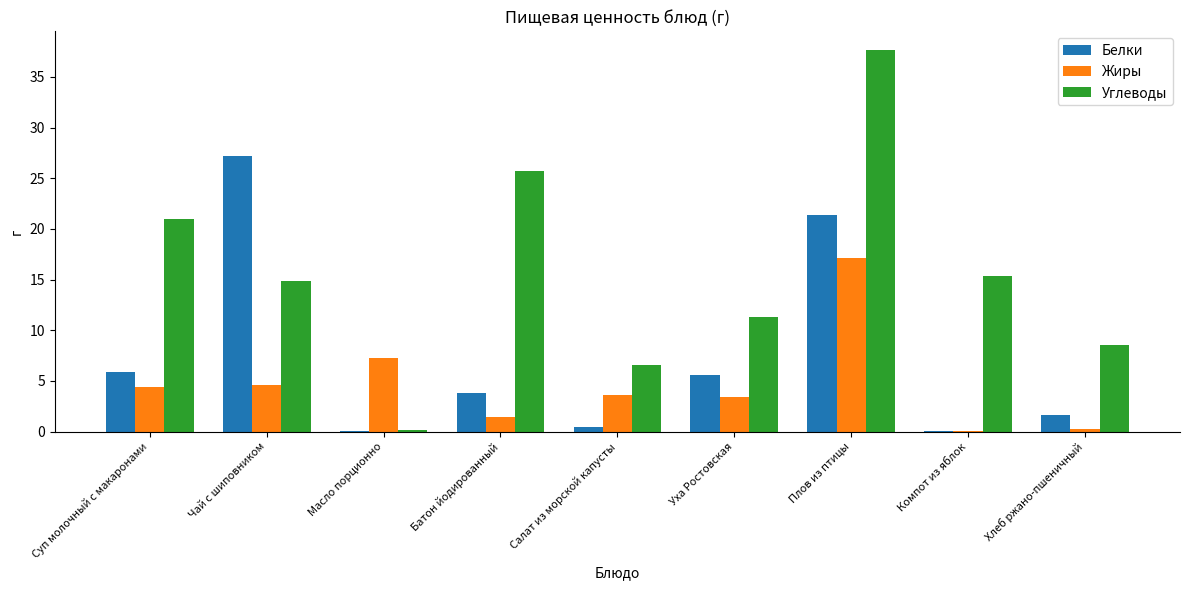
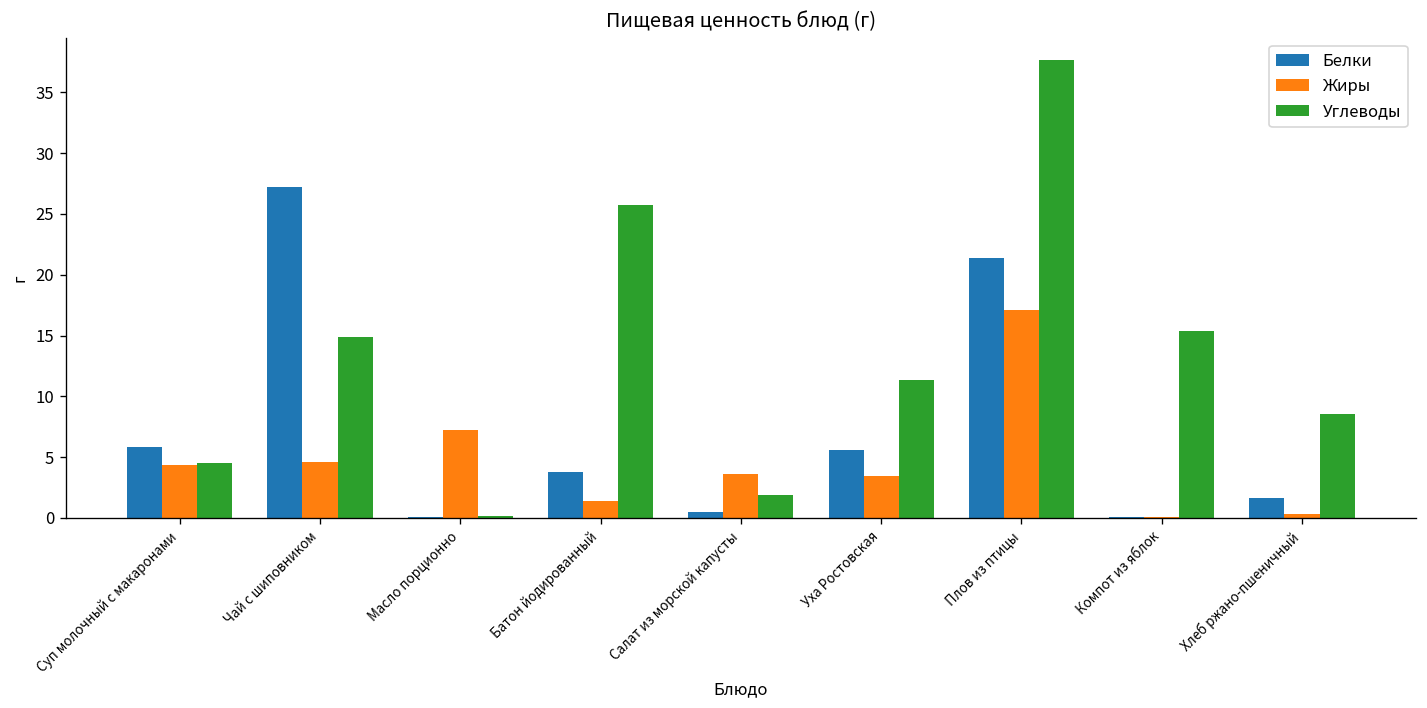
  {
    "Белки": {
      "Суп молочный с макаронами": 5.8,
      "Чай с шиповником": 27.2,
      "Батон йодированный": 3.8,
      "Салат из морской капусты": 0.5,
      "Уха Ростовская": 5.6,
      "Плов из птицы": 21.4,
      "Хлеб ржано-пшеничный": 1.7
    },
    "Жиры": {
      "Суп молочный с макаронами": 4.4,
      "Чай с шиповником": 4.6,
      "Масло порционно": 7.3,
      "Батон йодированный": 1.4,
      "Салат из морской капусты": 3.6,
      "Уха Ростовская": 3.5,
      "Плов из птицы": 17.1,
      "Хлеб ржано-пшеничный": 0.3
    },
    "Углеводы": {
-     "Суп молочный с макаронами": 21.0,
+     "Суп молочный с макаронами": 4.5,
      "Чай с шиповником": 14.9,
      "Батон йодированный": 25.7,
-     "Салат из морской капусты": 6.6,
+     "Салат из морской капусты": 1.9,
      "Уха Ростовская": 11.4,
      "Плов из птицы": 37.6,
      "Компот из яблок": 15.3,
      "Хлеб ржано-пшеничный": 8.6
    }
  }
